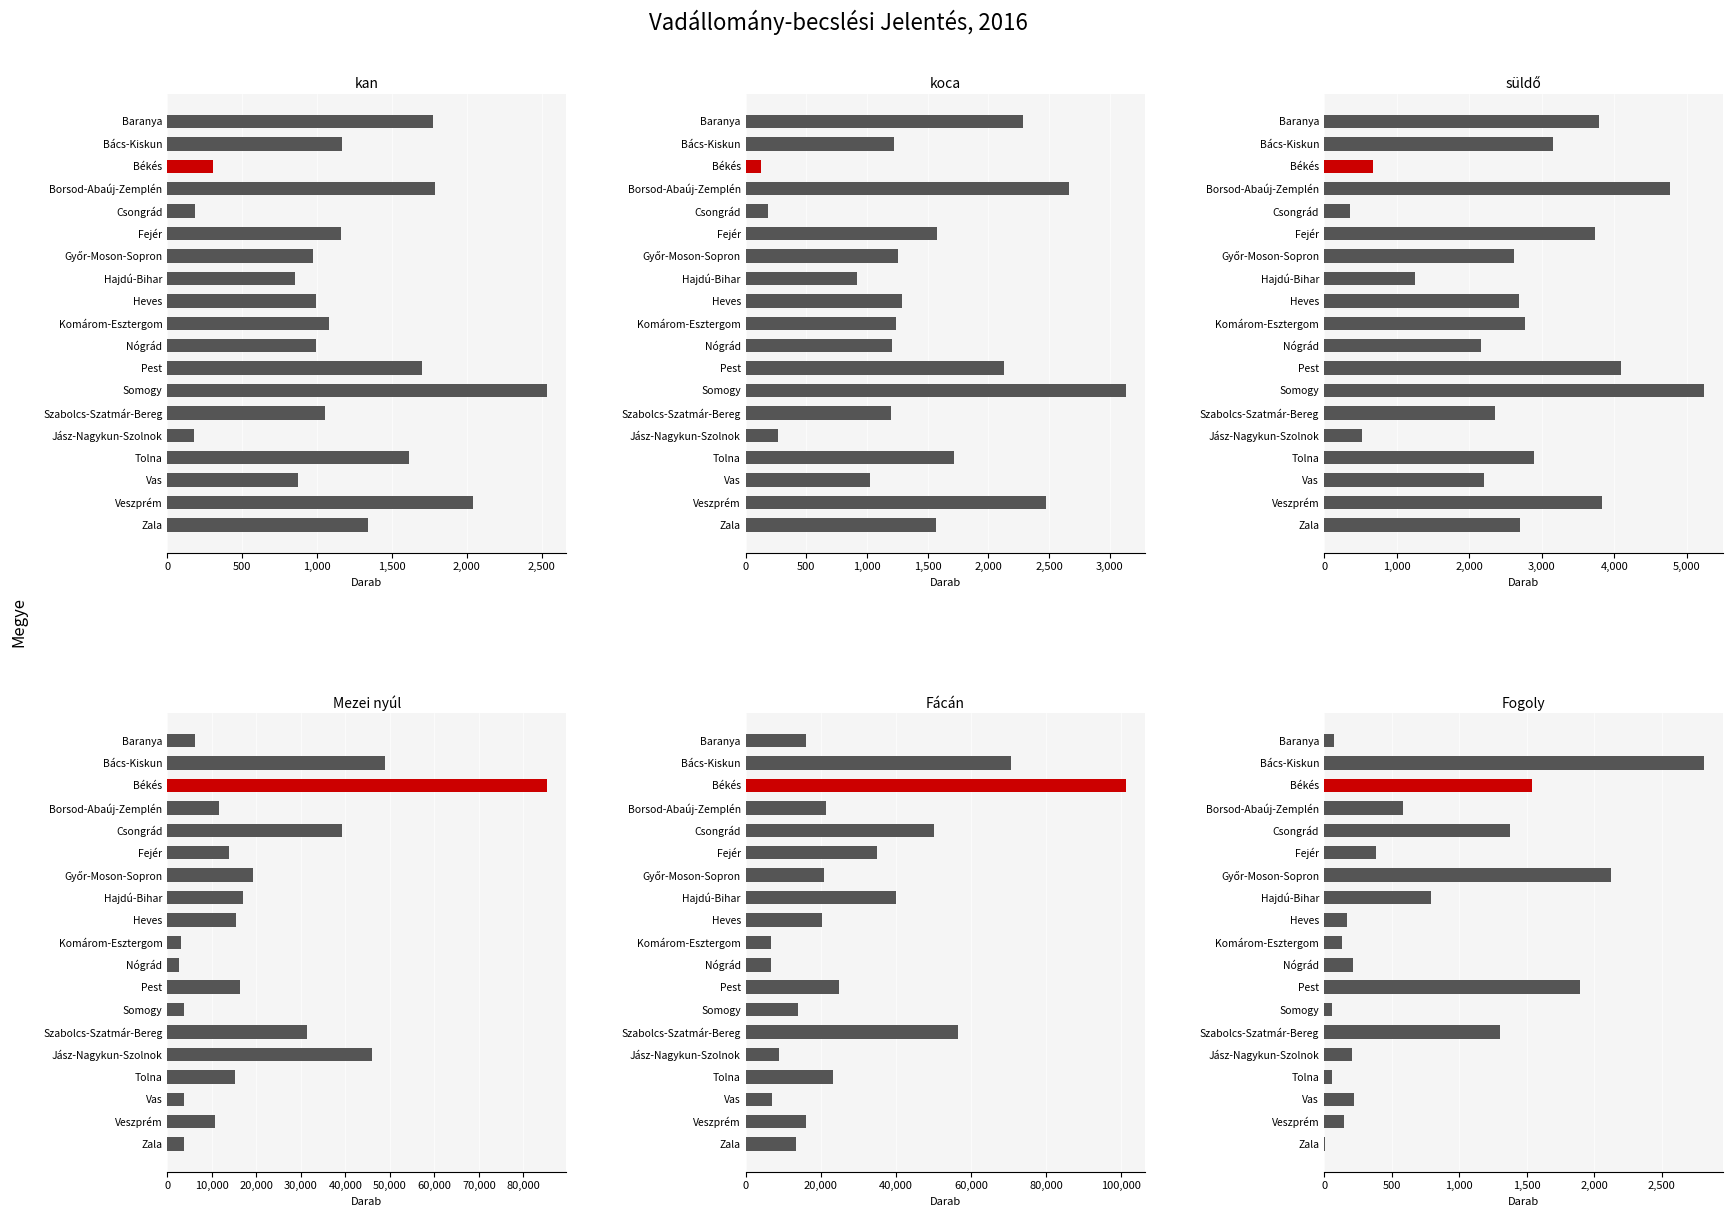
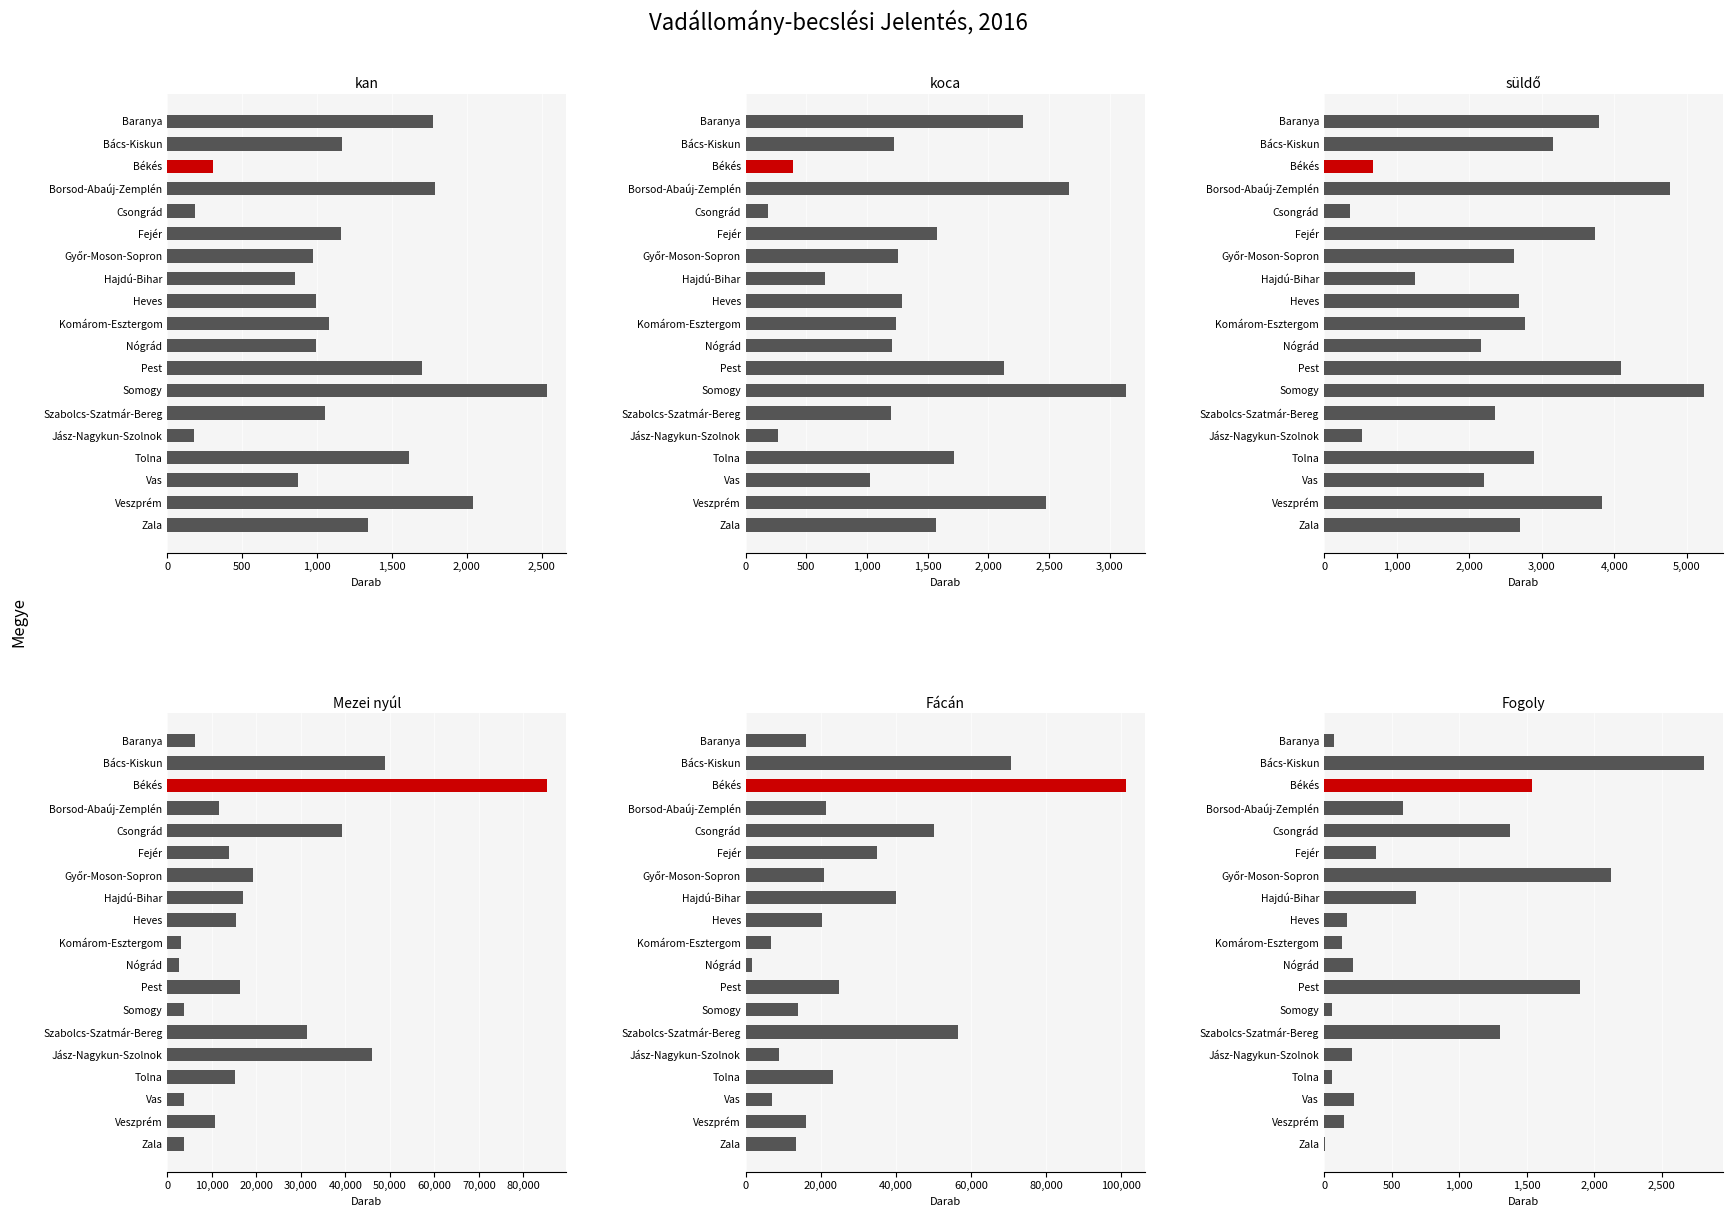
  {
    "kan": {
      "Baranya": "1,770",
      "Bács-Kiskun": "1,170",
      "Békés": "310",
      "Borsod-Abaúj-Zemplén": "1,790",
      "Csongrád": "180",
      "Fejér": "1,160",
      "Győr-Moson-Sopron": "980",
      "Hajdú-Bihar": "860",
      "Heves": "990",
      "Komárom-Esztergom": "1,080",
      "Nógrád": "990",
      "Pest": "1,700",
      "Somogy": "2,540",
      "Szabolcs-Szatmár-Bereg": "1,060",
      "Jász-Nagykun-Szolnok": "180",
      "Tolna": "1,610",
      "Vas": "880",
      "Veszprém": "2,040",
      "Zala": "1,340"
    },
    "koca": {
      "Baranya": "2,280",
      "Bács-Kiskun": "1,220",
-     "Békés": "130",
+     "Békés": "390",
      "Borsod-Abaúj-Zemplén": "2,660",
      "Csongrád": "190",
      "Fejér": "1,580",
      "Győr-Moson-Sopron": "1,260",
-     "Hajdú-Bihar": "920",
+     "Hajdú-Bihar": "650",
      "Heves": "1,290",
      "Komárom-Esztergom": "1,240",
      "Nógrád": "1,210",
      "Pest": "2,130",
      "Somogy": "3,130",
      "Szabolcs-Szatmár-Bereg": "1,200",
      "Jász-Nagykun-Szolnok": "270",
      "Tolna": "1,720",
      "Vas": "1,020",
      "Veszprém": "2,470",
      "Zala": "1,570"
    },
    "süldő": {
      "Baranya": "3,800",
      "Bács-Kiskun": "3,100",
      "Békés": "700",
      "Borsod-Abaúj-Zemplén": "4,800",
      "Csongrád": "400",
      "Fejér": "3,700",
      "Győr-Moson-Sopron": "2,600",
      "Hajdú-Bihar": "1,300",
      "Heves": "2,700",
      "Komárom-Esztergom": "2,800",
      "Nógrád": "2,200",
      "Pest": "4,100",
      "Somogy": "5,200",
      "Szabolcs-Szatmár-Bereg": "2,400",
      "Jász-Nagykun-Szolnok": "500",
      "Tolna": "2,900",
      "Vas": "2,200",
      "Veszprém": "3,800",
      "Zala": "2,700"
    },
    "Mezei nyúl": {
      "Baranya": "6,000",
      "Bács-Kiskun": "49,000",
      "Békés": "85,000",
      "Borsod-Abaúj-Zemplén": "12,000",
      "Csongrád": "39,000",
      "Fejér": "14,000",
      "Győr-Moson-Sopron": "19,000",
      "Hajdú-Bihar": "17,000",
      "Heves": "16,000",
      "Komárom-Esztergom": "3,000",
      "Nógrád": "3,000",
      "Pest": "16,000",
      "Somogy": "4,000",
      "Szabolcs-Szatmár-Bereg": "31,000",
      "Jász-Nagykun-Szolnok": "46,000",
      "Tolna": "15,000",
      "Vas": "4,000",
      "Veszprém": "11,000",
      "Zala": "4,000"
    },
    "Fácán": {
      "Baranya": "16,000",
      "Bács-Kiskun": "71,000",
      "Békés": "101,000",
      "Borsod-Abaúj-Zemplén": "21,000",
      "Csongrád": "50,000",
      "Fejér": "35,000",
      "Győr-Moson-Sopron": "21,000",
      "Hajdú-Bihar": "40,000",
      "Heves": "20,000",
      "Komárom-Esztergom": "7,000",
-     "Nógrád": "7,000",
+     "Nógrád": "2,000",
      "Pest": "25,000",
      "Somogy": "14,000",
      "Szabolcs-Szatmár-Bereg": "57,000",
      "Jász-Nagykun-Szolnok": "9,000",
      "Tolna": "23,000",
      "Vas": "7,000",
      "Veszprém": "16,000",
      "Zala": "13,000"
    },
    "Fogoly": {
      "Baranya": "70",
      "Bács-Kiskun": "2,810",
      "Békés": "1,540",
      "Borsod-Abaúj-Zemplén": "580",
      "Csongrád": "1,380",
      "Fejér": "390",
      "Győr-Moson-Sopron": "2,130",
-     "Hajdú-Bihar": "790",
+     "Hajdú-Bihar": "680",
      "Heves": "170",
      "Komárom-Esztergom": "140",
      "Nógrád": "220",
      "Pest": "1,890",
      "Somogy": "60",
      "Szabolcs-Szatmár-Bereg": "1,300",
      "Jász-Nagykun-Szolnok": "210",
      "Tolna": "60",
      "Vas": "220",
      "Veszprém": "150"
    }
  }
